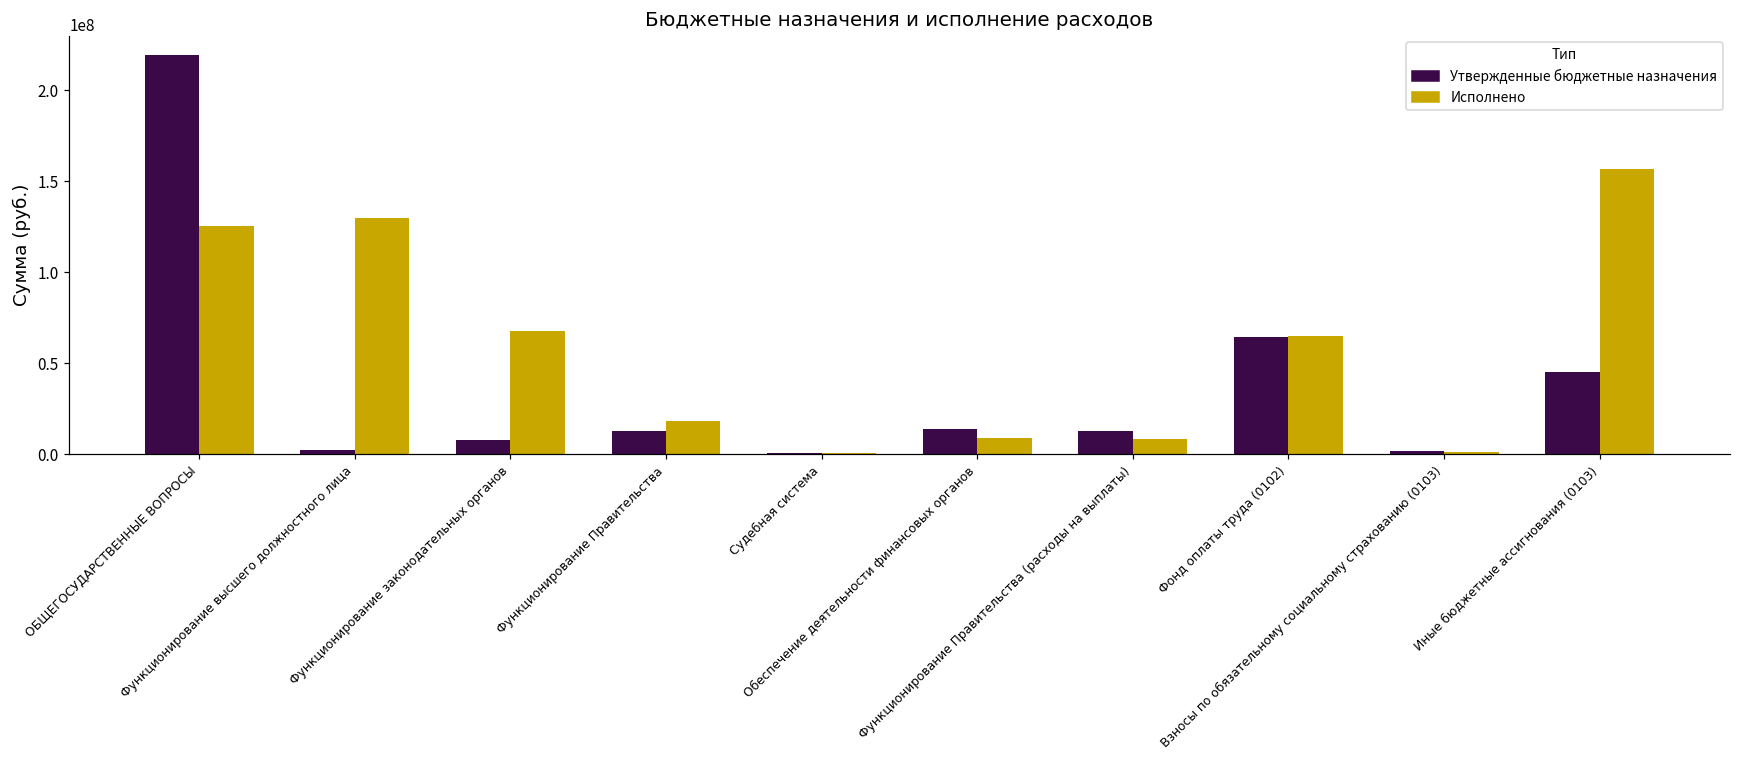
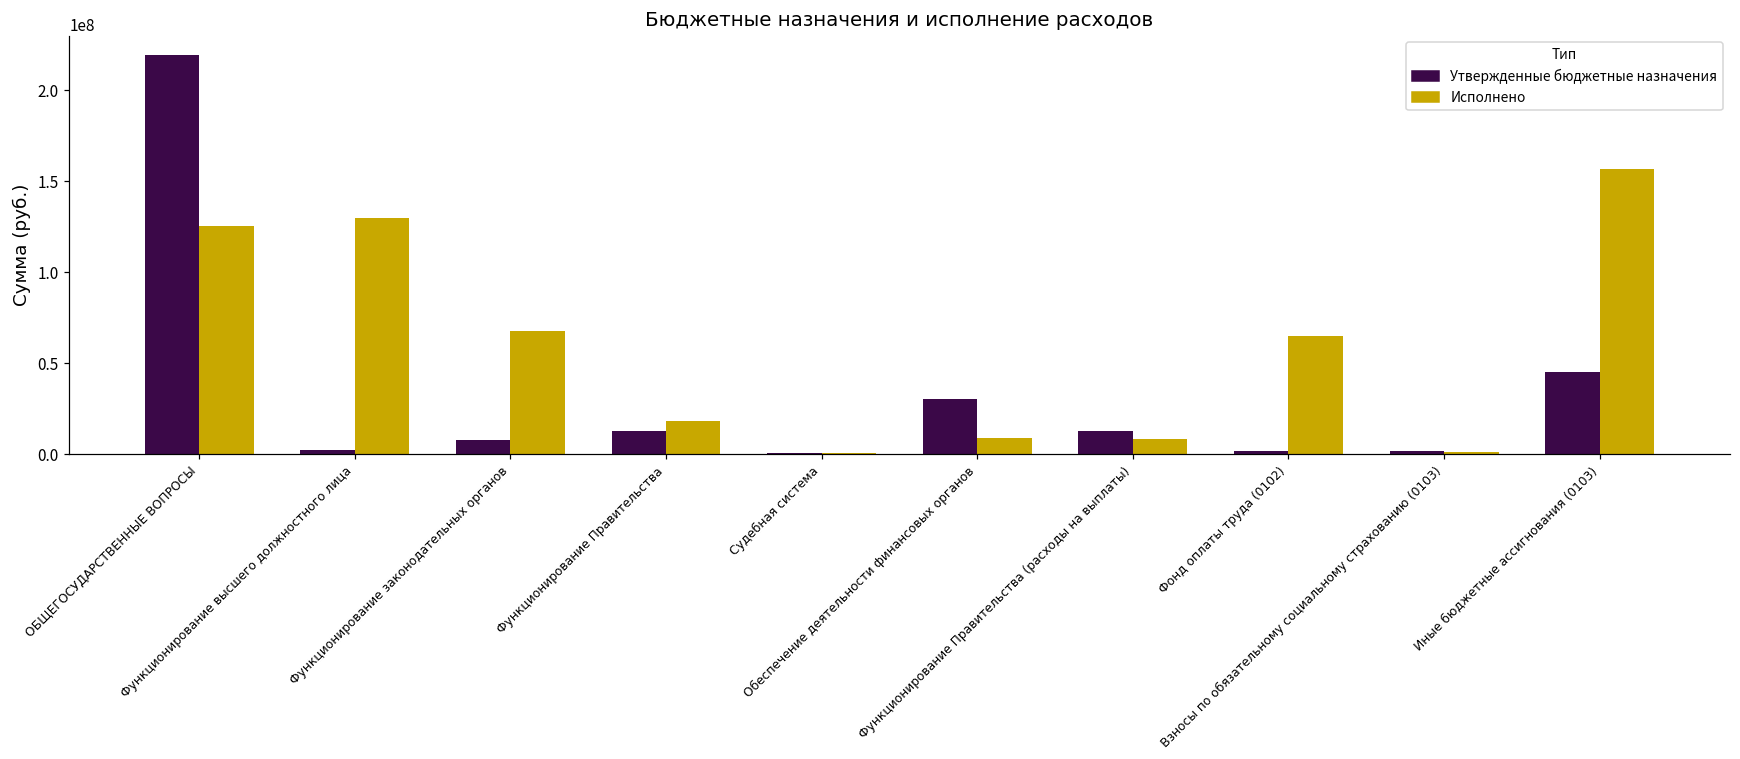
  {
    "Утвержденные бюджетные назначения": {
      "ОБЩЕГОСУДАРСТВЕННЫЕ ВОПРОСЫ": 219000000,
      "Функционирование высшего должностного лица": 2000000,
      "Функционирование законодательных органов": 8000000,
      "Функционирование Правительства": 13000000,
-     "Обеспечение деятельности финансовых органов": 14000000,
+     "Обеспечение деятельности финансовых органов": 30000000,
      "Функционирование Правительства (расходы на выплаты)": 13000000,
-     "Фонд оплаты труда (0102)": 64000000,
+     "Фонд оплаты труда (0102)": 2000000,
      "Иные бюджетные ассигнования (0103)": 45000000
    },
    "Исполнено": {
      "ОБЩЕГОСУДАРСТВЕННЫЕ ВОПРОСЫ": 126000000,
      "Функционирование высшего должностного лица": 130000000,
      "Функционирование законодательных органов": 67000000,
      "Функционирование Правительства": 18000000,
      "Обеспечение деятельности финансовых органов": 9000000,
      "Функционирование Правительства (расходы на выплаты)": 8000000,
      "Фонд оплаты труда (0102)": 65000000,
      "Иные бюджетные ассигнования (0103)": 157000000
    }
  }
